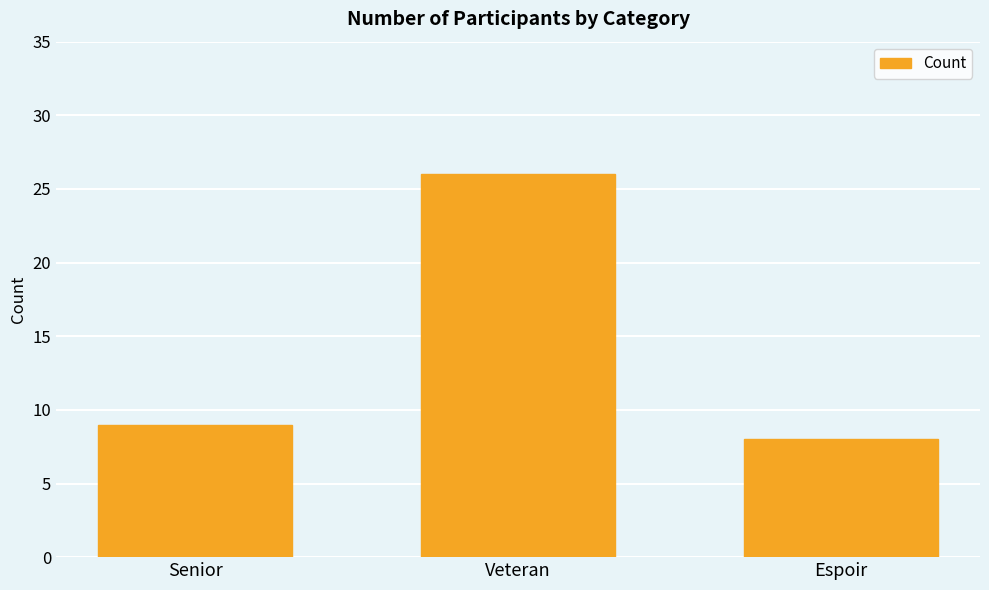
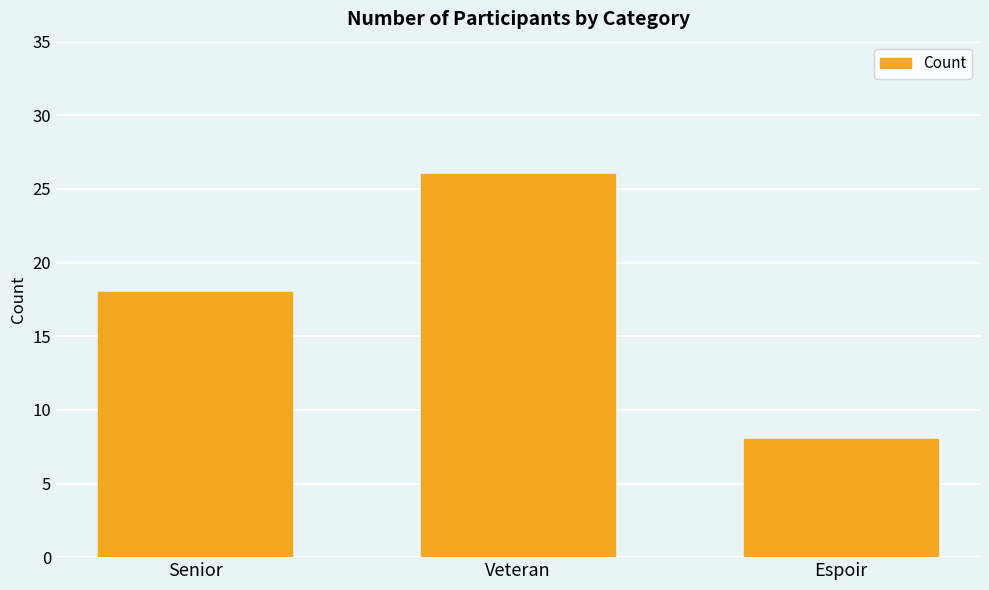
  {
-   "Senior": 9,
+   "Senior": 18,
    "Veteran": 26,
    "Espoir": 8
  }
